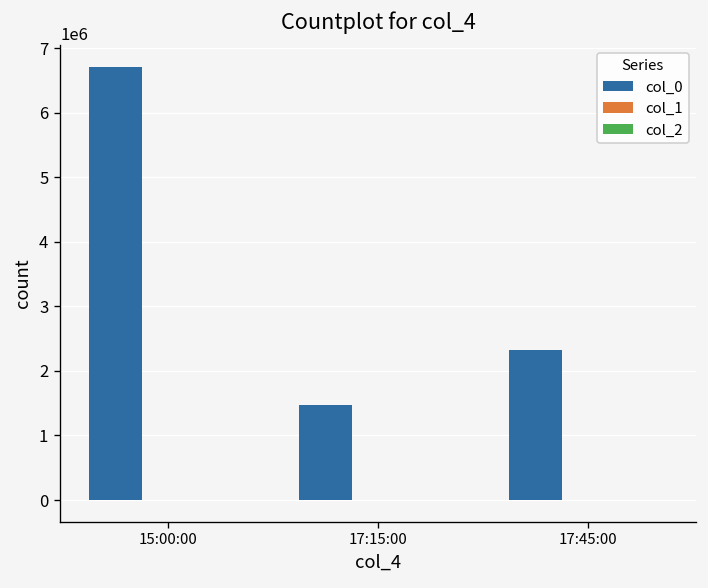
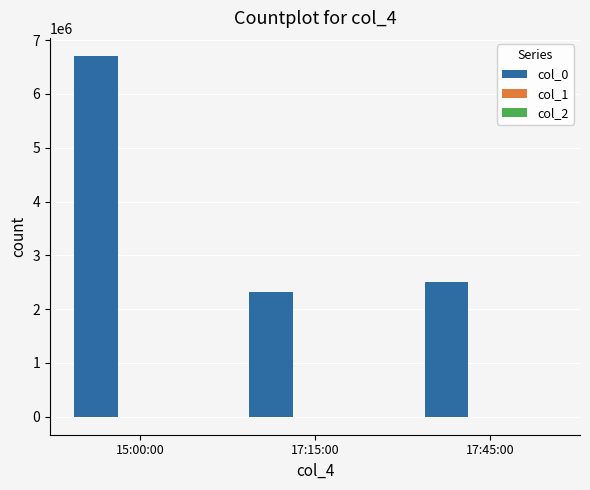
  {
    "col_0": {
      "15:00:00": 6700000,
-     "17:15:00": 1500000,
-     "17:45:00": 2300000
+     "17:15:00": 2300000,
+     "17:45:00": 2500000
    }
  }
